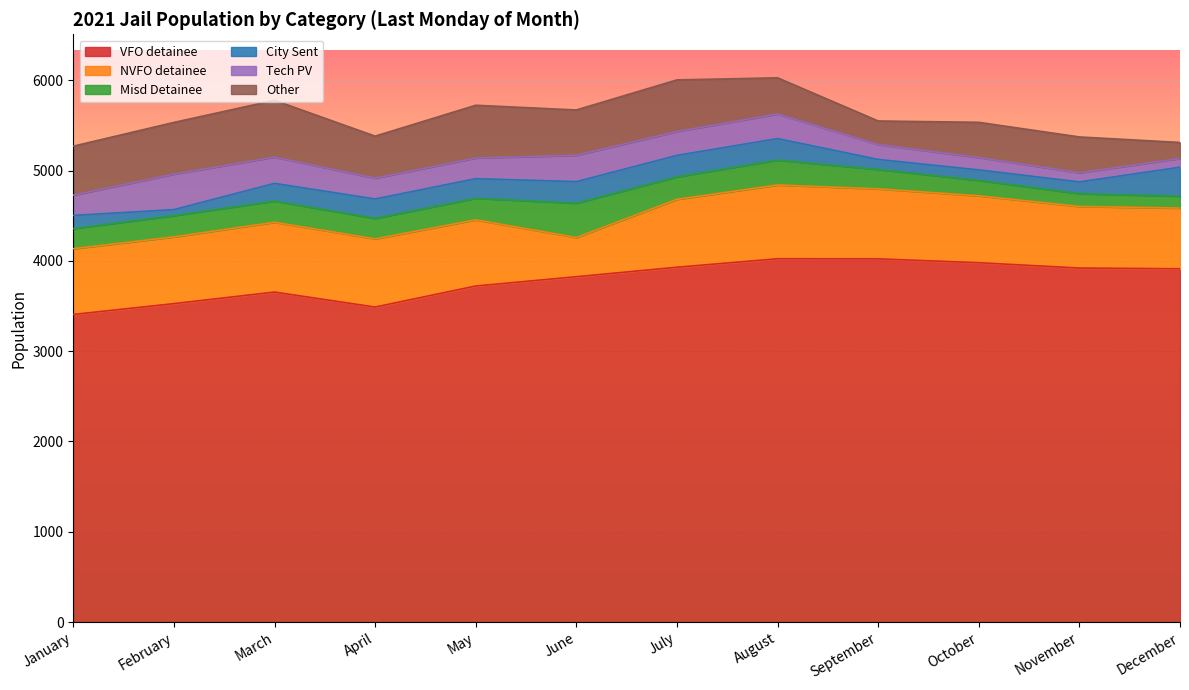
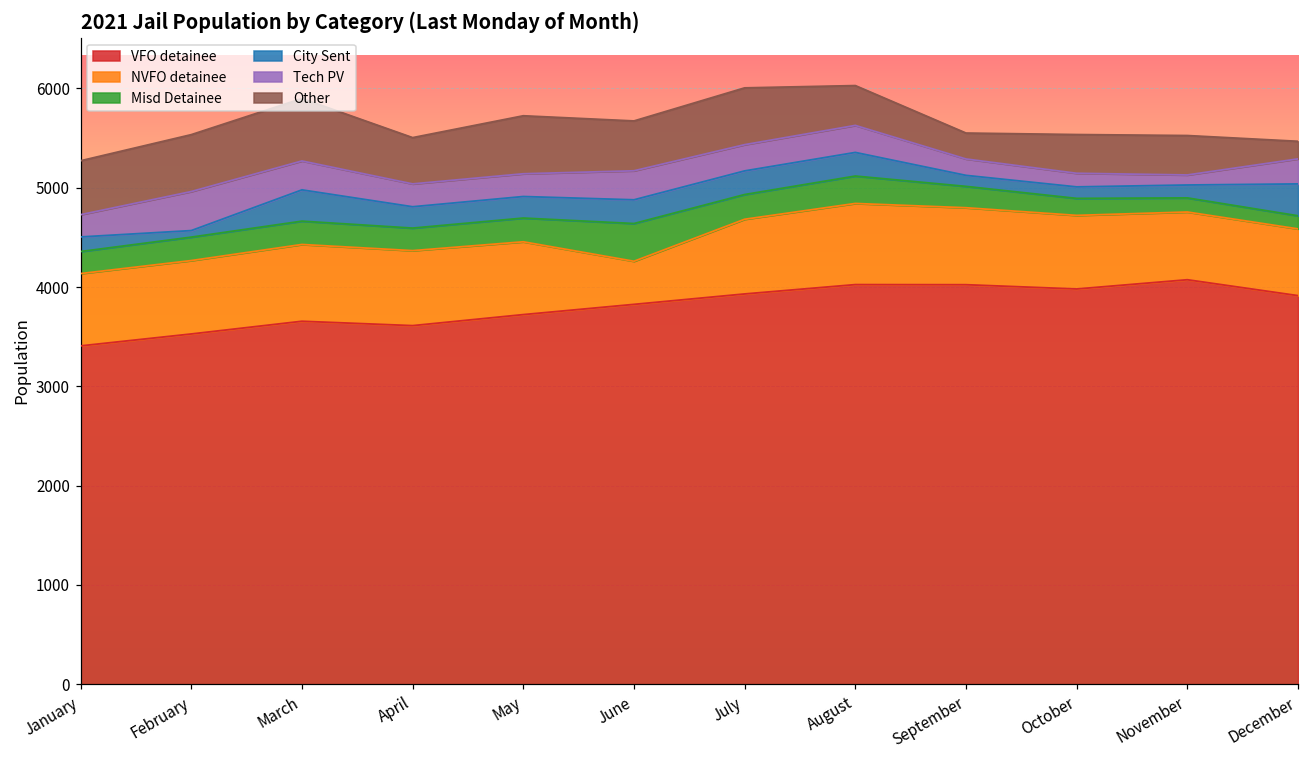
  {
    "VFO detainee": {
      "January": 3400,
      "February": 3500,
      "March": 3700,
-     "April": 3500,
+     "April": 3600,
      "May": 3700,
      "June": 3800,
      "July": 3900,
      "August": 4000,
      "September": 4000,
      "October": 4000,
-     "November": 3900,
+     "November": 4100,
      "December": 3900
    },
    "NVFO detainee": {
      "January": 700,
      "February": 700,
      "March": 800,
      "April": 800,
      "May": 700,
      "June": 400,
      "July": 800,
      "August": 800,
      "September": 800,
      "October": 700,
      "November": 700,
      "December": 700
    },
    "Misd Detainee": {
      "January": 200,
      "February": 200,
      "March": 200,
      "April": 200,
      "May": 200,
      "June": 400,
      "July": 200,
      "August": 300,
      "September": 200,
      "October": 200,
      "November": 100,
      "December": 100
    },
    "City Sent": {
      "January": 100,
      "February": 100,
-     "March": 200,
+     "March": 300,
      "April": 200,
      "May": 200,
      "June": 200,
      "July": 200,
      "August": 200,
      "September": 100,
      "October": 100,
      "November": 100,
      "December": 300
    },
    "Tech PV": {
      "January": 200,
      "February": 400,
      "March": 300,
      "April": 200,
      "May": 200,
      "June": 300,
      "July": 300,
      "August": 300,
      "September": 200,
      "October": 100,
      "November": 100,
-     "December": 100
+     "December": 300
    },
    "Other": {
      "January": 500,
      "February": 600,
      "April": 500,
      "May": 600,
      "June": 500,
      "July": 600,
      "August": 400,
      "September": 300,
      "October": 400,
      "November": 400,
      "December": 200
    }
  }
